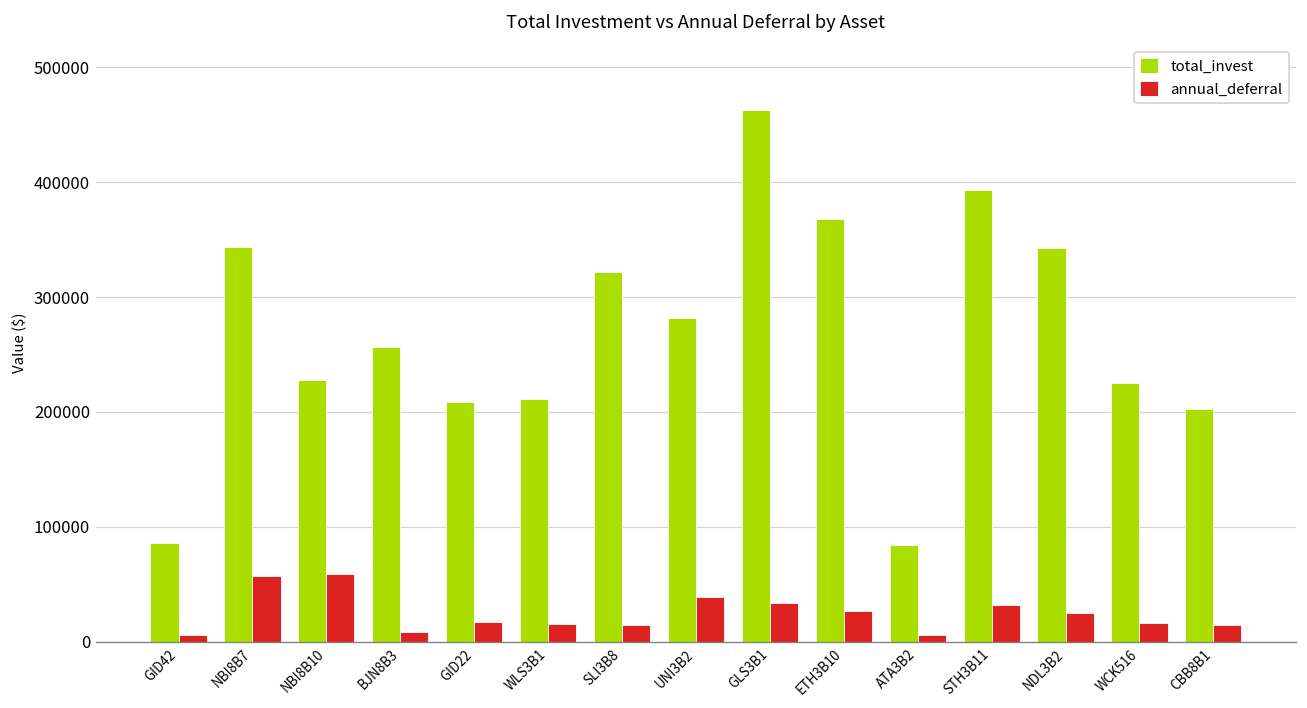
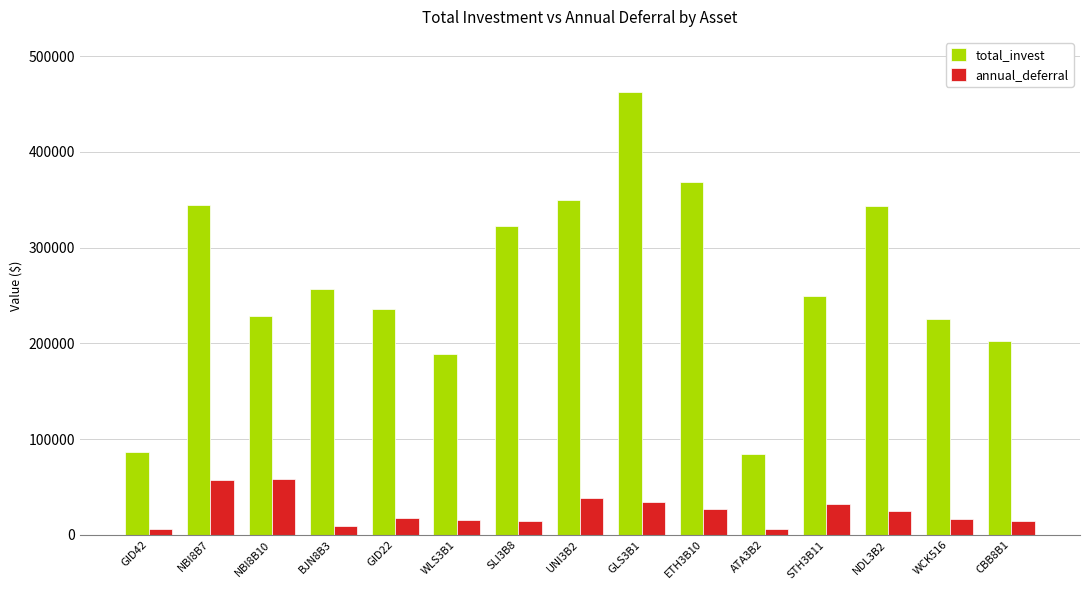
  {
    "total_invest": {
      "GID42": 90000,
      "NBI8B7": 340000,
      "NBI8B10": 230000,
      "BJN8B3": 260000,
-     "GID22": 210000,
-     "WLS3B1": 210000,
+     "GID22": 240000,
+     "WLS3B1": 190000,
      "SLI3B8": 320000,
-     "UNI3B2": 280000,
+     "UNI3B2": 350000,
      "GLS3B1": 460000,
      "ETH3B10": 370000,
      "ATA3B2": 80000,
-     "STH3B11": 390000,
+     "STH3B11": 250000,
      "NDL3B2": 340000,
      "WCK516": 230000,
      "CBB8B1": 200000
    },
    "annual_deferral": {
      "GID42": 10000,
      "NBI8B7": 60000,
      "NBI8B10": 60000,
      "BJN8B3": 10000,
      "GID22": 20000,
      "WLS3B1": 20000,
      "SLI3B8": 10000,
      "UNI3B2": 40000,
      "GLS3B1": 30000,
      "ETH3B10": 30000,
      "ATA3B2": 10000,
      "STH3B11": 30000,
      "NDL3B2": 30000,
      "WCK516": 20000,
      "CBB8B1": 10000
    }
  }
